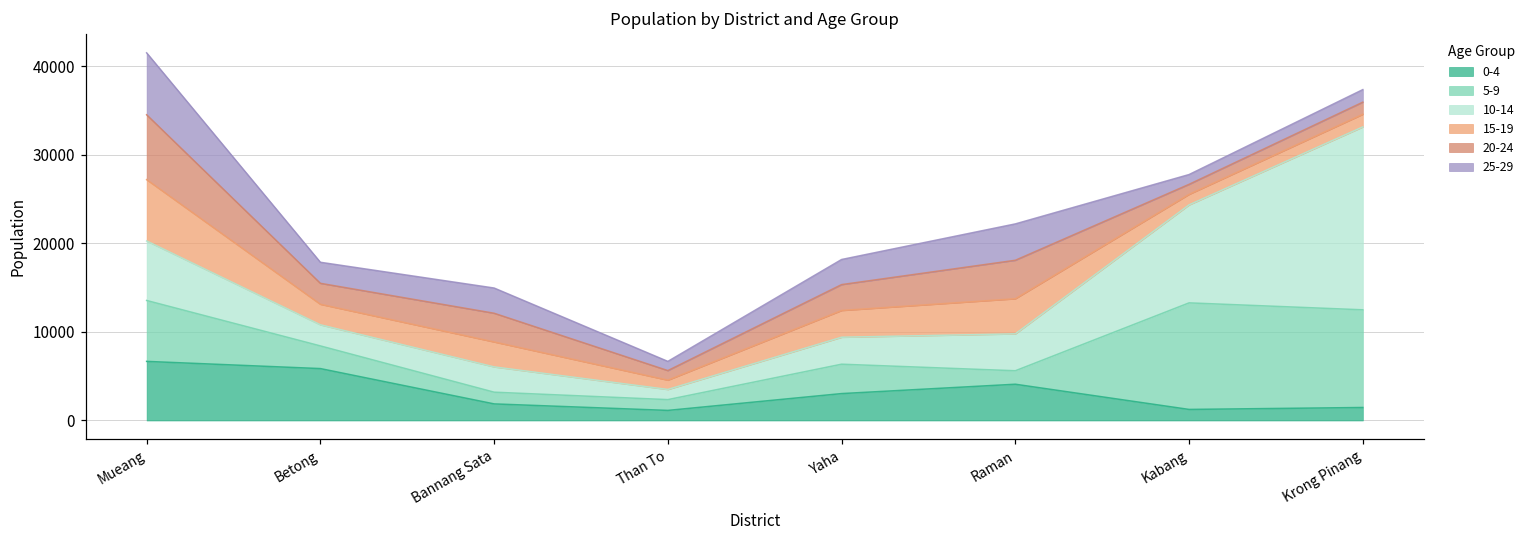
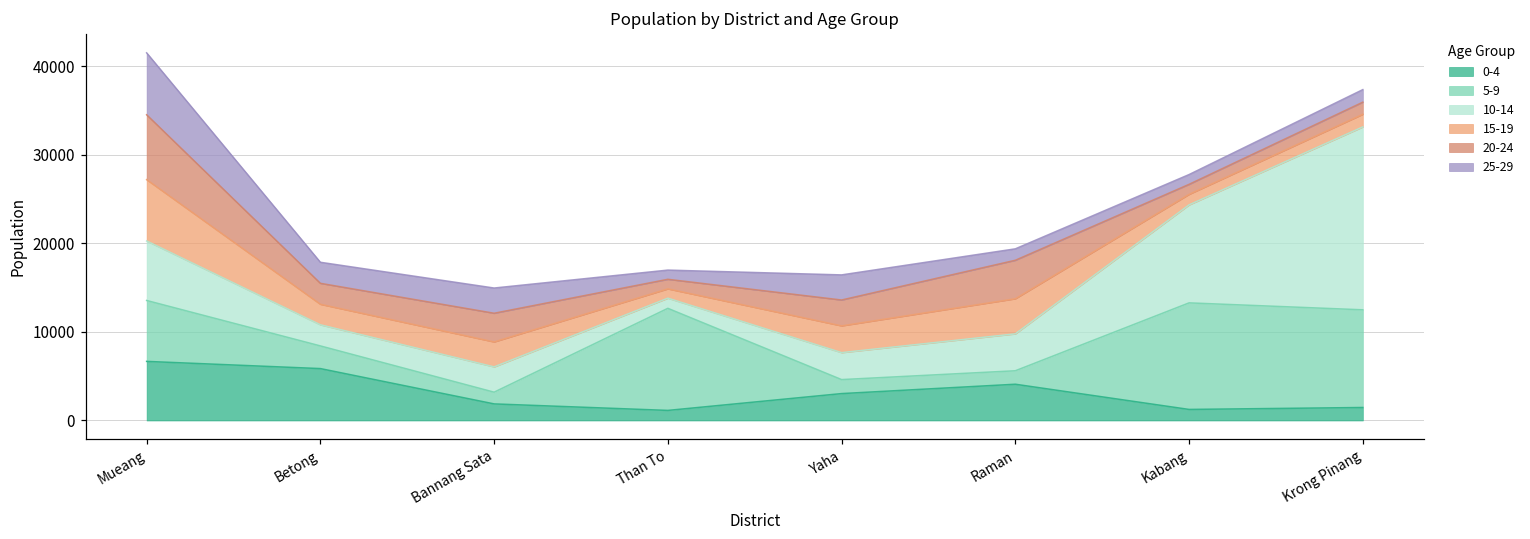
  {
    "0-4": {
      "Mueang": 7000,
      "Betong": 6000,
      "Bannang Sata": 2000,
      "Than To": 1000,
      "Yaha": 3000,
      "Raman": 4000,
      "Kabang": 1000,
      "Krong Pinang": 1000
    },
    "5-9": {
      "Mueang": 7000,
      "Betong": 3000,
      "Bannang Sata": 1000,
-     "Than To": 1000,
-     "Yaha": 3000,
+     "Than To": 12000,
+     "Yaha": 2000,
      "Raman": 2000,
      "Kabang": 12000,
      "Krong Pinang": 11000
    },
    "10-14": {
      "Mueang": 7000,
      "Betong": 2000,
      "Bannang Sata": 3000,
      "Than To": 1000,
      "Yaha": 3000,
      "Raman": 4000,
      "Kabang": 11000,
      "Krong Pinang": 21000
    },
    "25-29": {
      "Mueang": 7000,
      "Betong": 2000,
      "Bannang Sata": 3000,
      "Than To": 1000,
      "Yaha": 3000,
-     "Raman": 4000,
+     "Raman": 1000,
      "Kabang": 1000,
      "Krong Pinang": 1000
    }
  }
